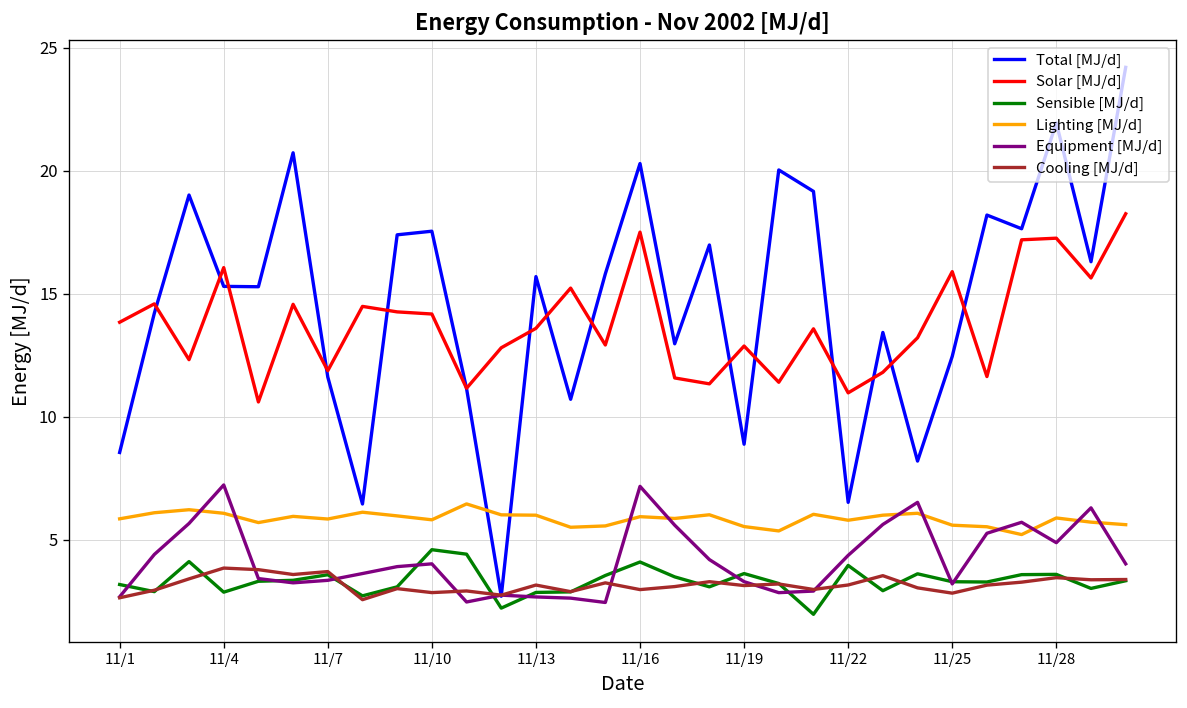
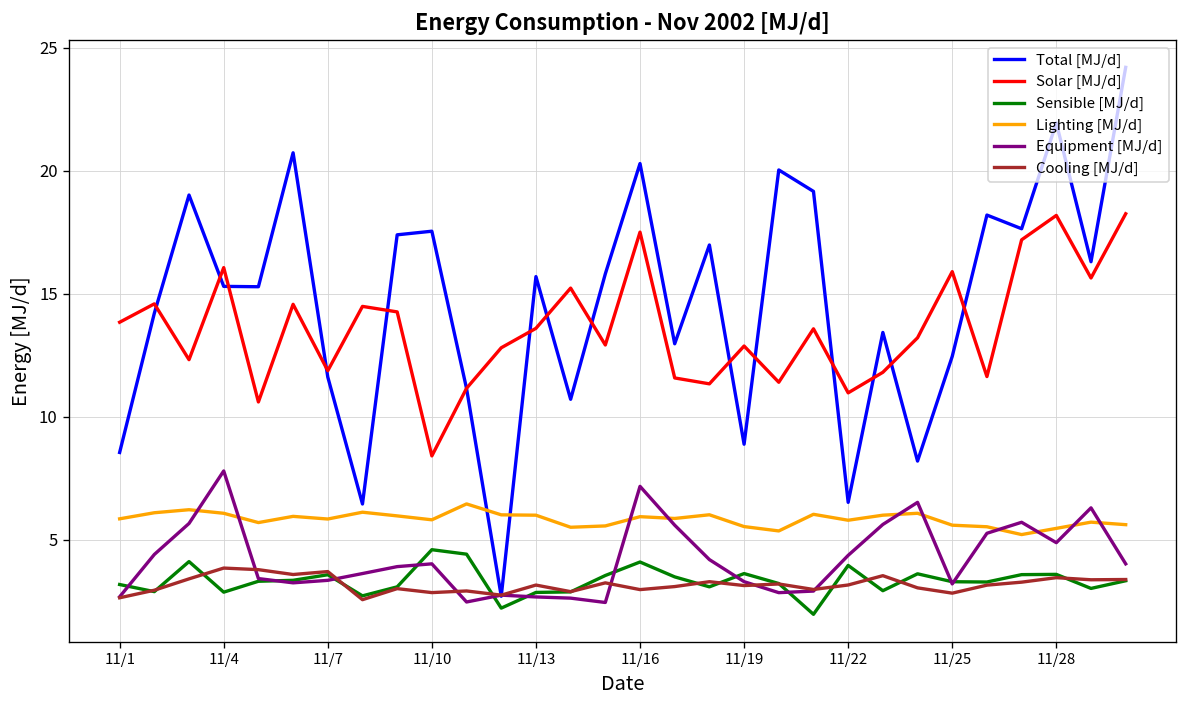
  {
    "Total [MJ/d]": {
      "11/1": 8.5,
      "11/4": 15.3,
      "11/7": 11.6,
      "11/10": 17.5,
      "11/13": 15.7,
      "11/16": 20.3,
      "11/19": 8.9,
      "11/22": 6.5,
      "11/25": 12.5
    },
    "Solar [MJ/d]": {
      "11/1": 13.8,
      "11/4": 16.1,
      "11/7": 11.9,
-     "11/10": 14.2,
+     "11/10": 8.4,
      "11/13": 13.6,
      "11/16": 17.5,
      "11/19": 12.9,
      "11/22": 11.0,
      "11/25": 15.9,
-     "11/28": 17.3
+     "11/28": 18.2
    },
    "Sensible [MJ/d]": {
      "11/1": 3.2,
      "11/4": 2.9,
      "11/7": 3.6,
      "11/10": 4.6,
      "11/13": 2.9,
      "11/16": 4.1,
      "11/19": 3.6,
      "11/22": 4.0,
      "11/28": 3.6
    },
    "Lighting [MJ/d]": {
      "11/1": 5.8,
      "11/4": 6.1,
      "11/7": 5.8,
      "11/10": 5.8,
      "11/13": 6.0,
      "11/16": 5.9,
      "11/19": 5.5,
      "11/22": 5.8,
      "11/25": 5.6,
-     "11/28": 5.9
+     "11/28": 5.5
    },
    "Equipment [MJ/d]": {
-     "11/4": 7.2,
+     "11/4": 7.8,
      "11/7": 3.3,
      "11/10": 4.0,
      "11/13": 2.7,
      "11/16": 7.2,
      "11/19": 3.3,
      "11/22": 4.4,
      "11/28": 4.9
    },
    "Cooling [MJ/d]": {
      "11/4": 3.8,
      "11/7": 3.7,
      "11/10": 2.8,
      "11/13": 3.2,
      "11/16": 3.0,
      "11/19": 3.1,
      "11/22": 3.2,
      "11/25": 2.8,
      "11/28": 3.5
    }
  }
